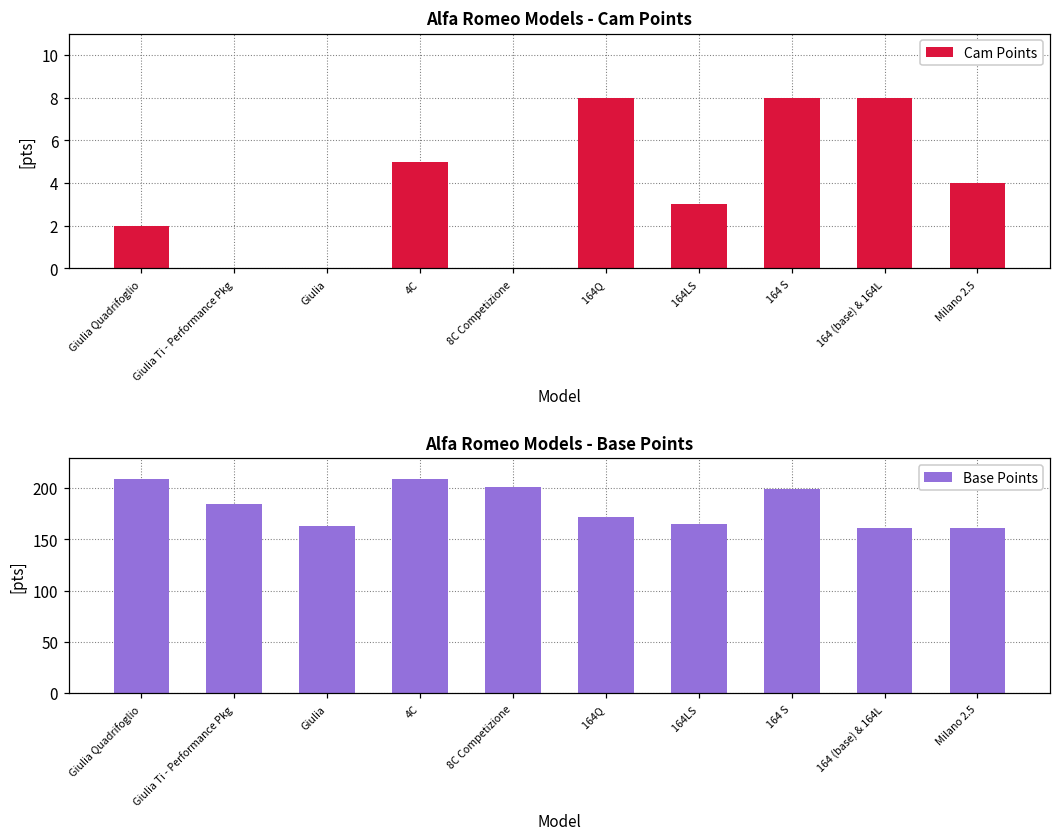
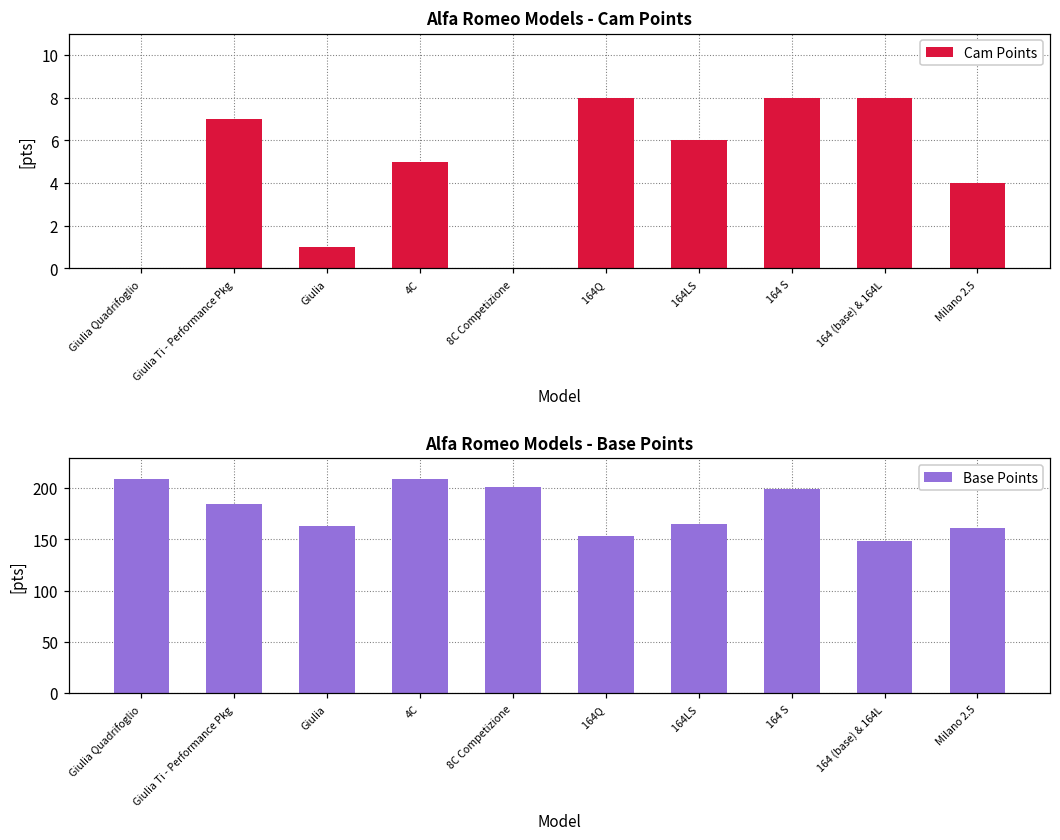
  {
    "Alfa Romeo Models - Cam Points": {
-     "Giulia Quadrifoglio": 2,
-     "Giulia Ti - Performance Pkg": 0,
-     "Giulia": 0,
+     "Giulia Quadrifoglio": 0,
+     "Giulia Ti - Performance Pkg": 7,
+     "Giulia": 1,
      "4C": 5,
      "8C Competizione": 0,
      "164Q": 8,
-     "164LS": 3,
+     "164LS": 6,
      "164 S": 8,
      "164 (base) & 164L": 8,
      "Milano 2.5": 4
    },
    "Alfa Romeo Models - Base Points": {
      "Giulia Quadrifoglio": 210,
      "Giulia Ti - Performance Pkg": 180,
      "Giulia": 160,
      "4C": 210,
      "8C Competizione": 200,
-     "164Q": 170,
+     "164Q": 150,
      "164LS": 170,
      "164 S": 200,
-     "164 (base) & 164L": 160,
+     "164 (base) & 164L": 150,
      "Milano 2.5": 160
    }
  }
